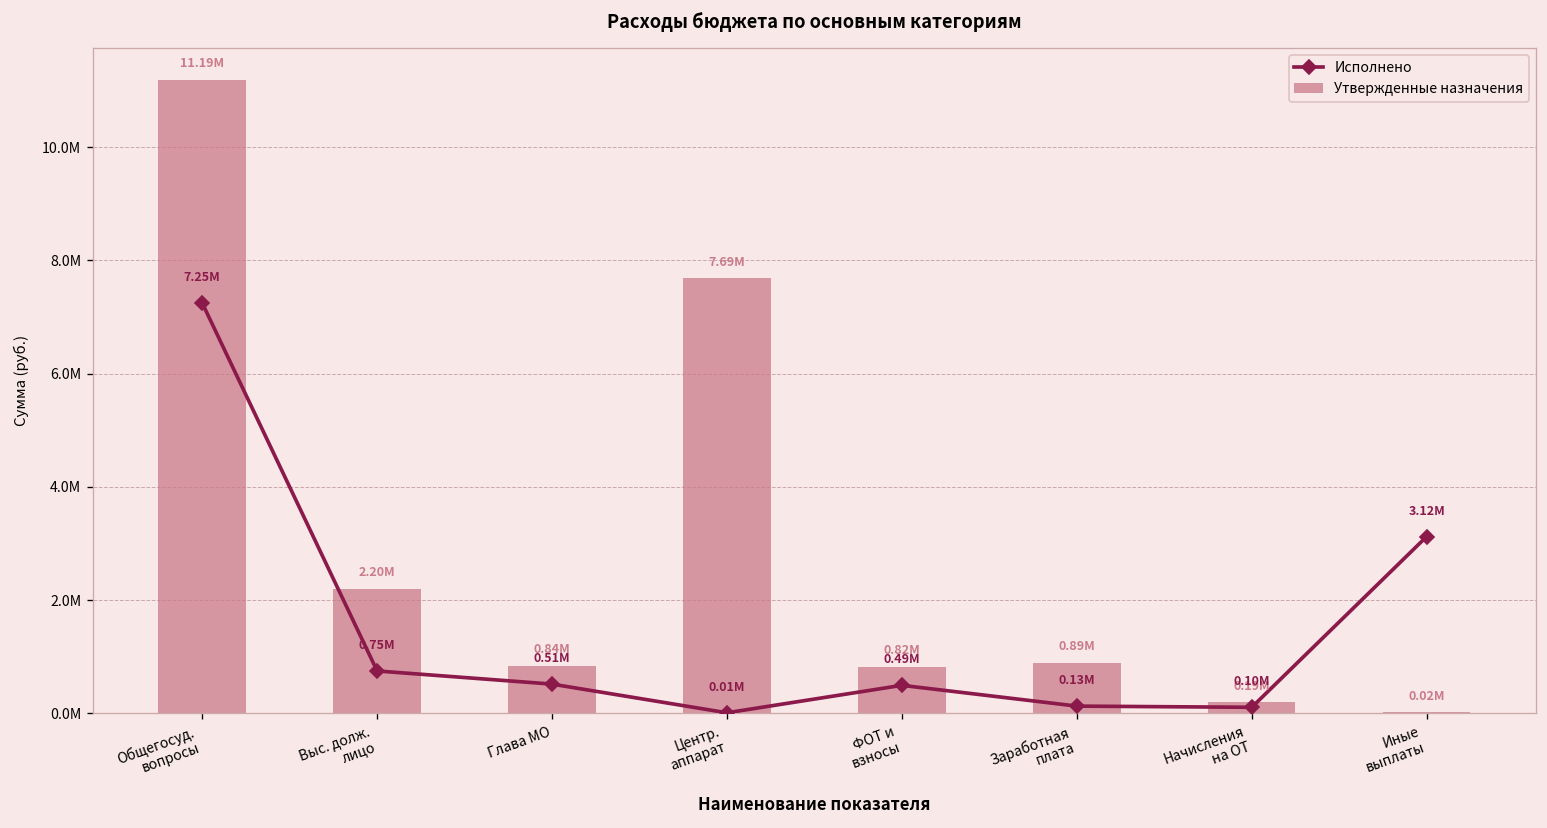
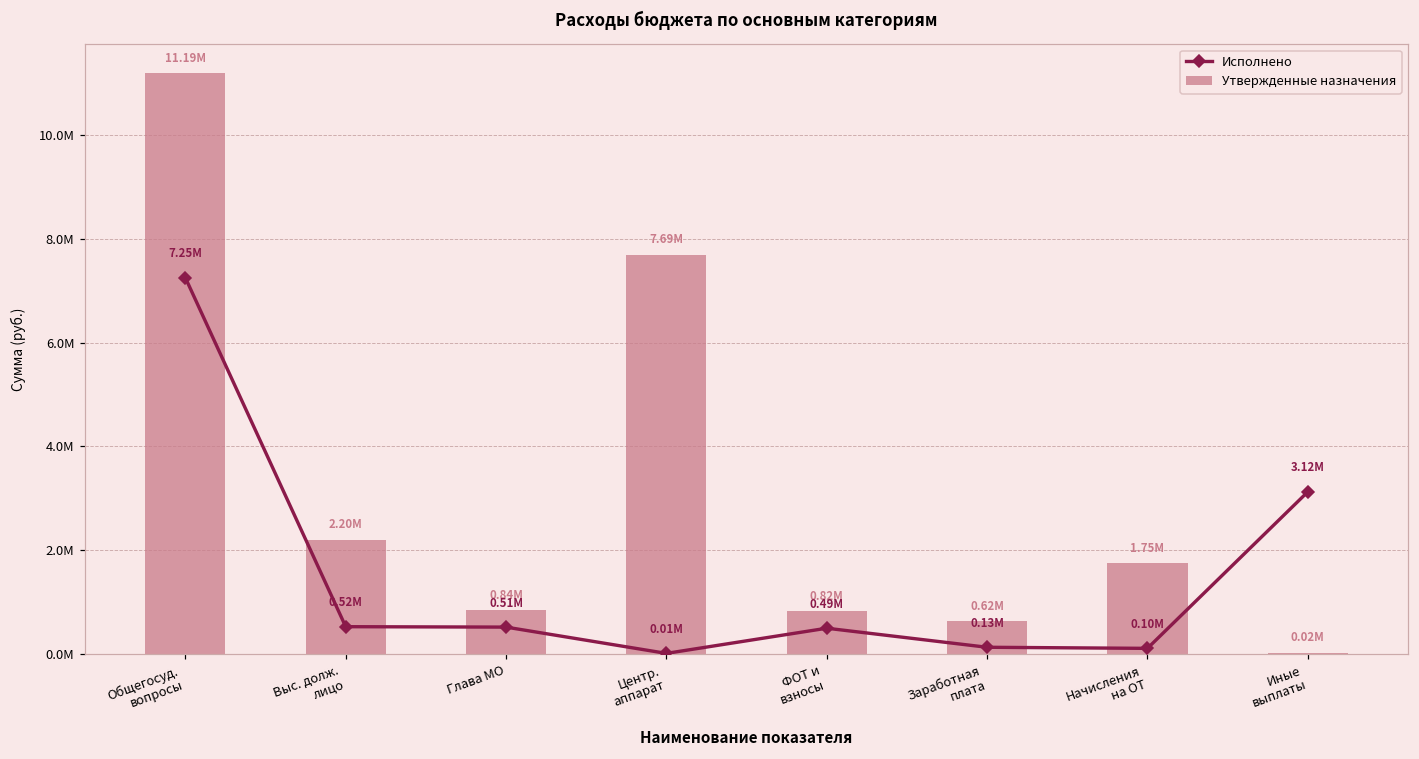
  {
    "Исполнено": {
      "Общегосуд. вопросы": "7.25M",
-     "Выс. долж. лицо": "0.75M",
+     "Выс. долж. лицо": "0.52M",
      "Заработная плата": "0.13M",
      "Начисления на ОТ": "0.10M",
      "Иные выплаты": "3.12M"
    },
    "Утвержденные назначения": {
      "Общегосуд. вопросы": "11.19M",
      "Выс. долж. лицо": "2.20M",
      "Центр. аппарат": "7.69M",
-     "Заработная плата": "0.89M",
-     "Начисления на ОТ": "0.19M",
+     "Заработная плата": "0.62M",
+     "Начисления на ОТ": "1.75M",
      "Иные выплаты": "0.02M"
    }
  }
